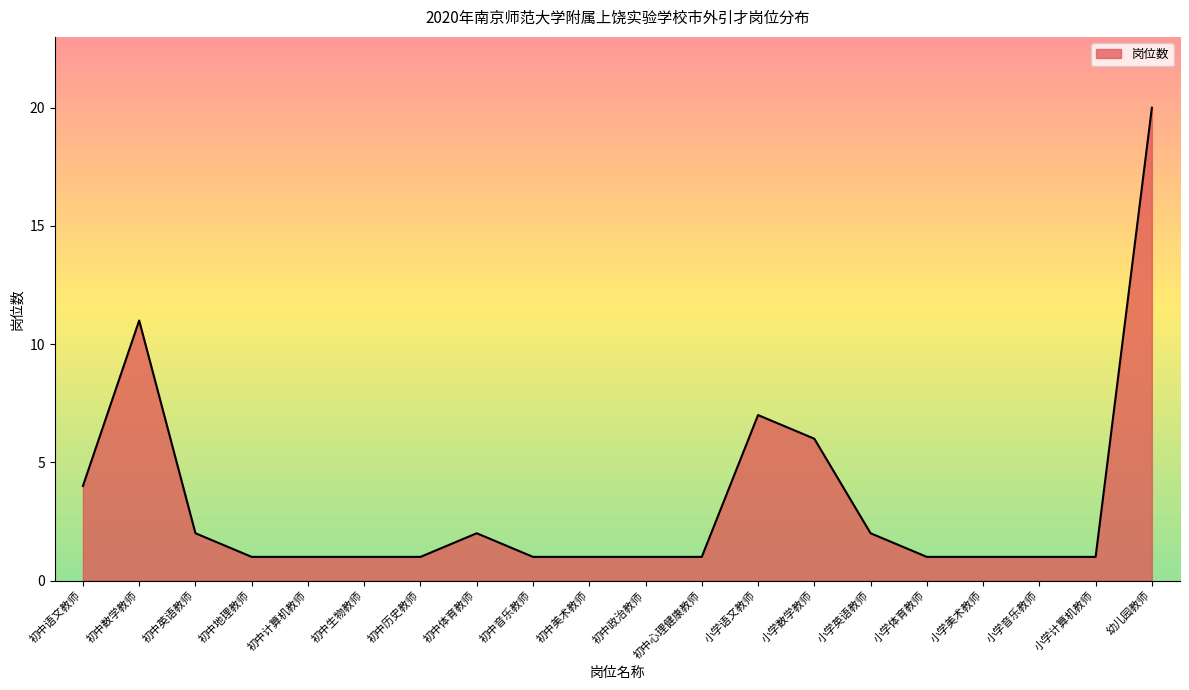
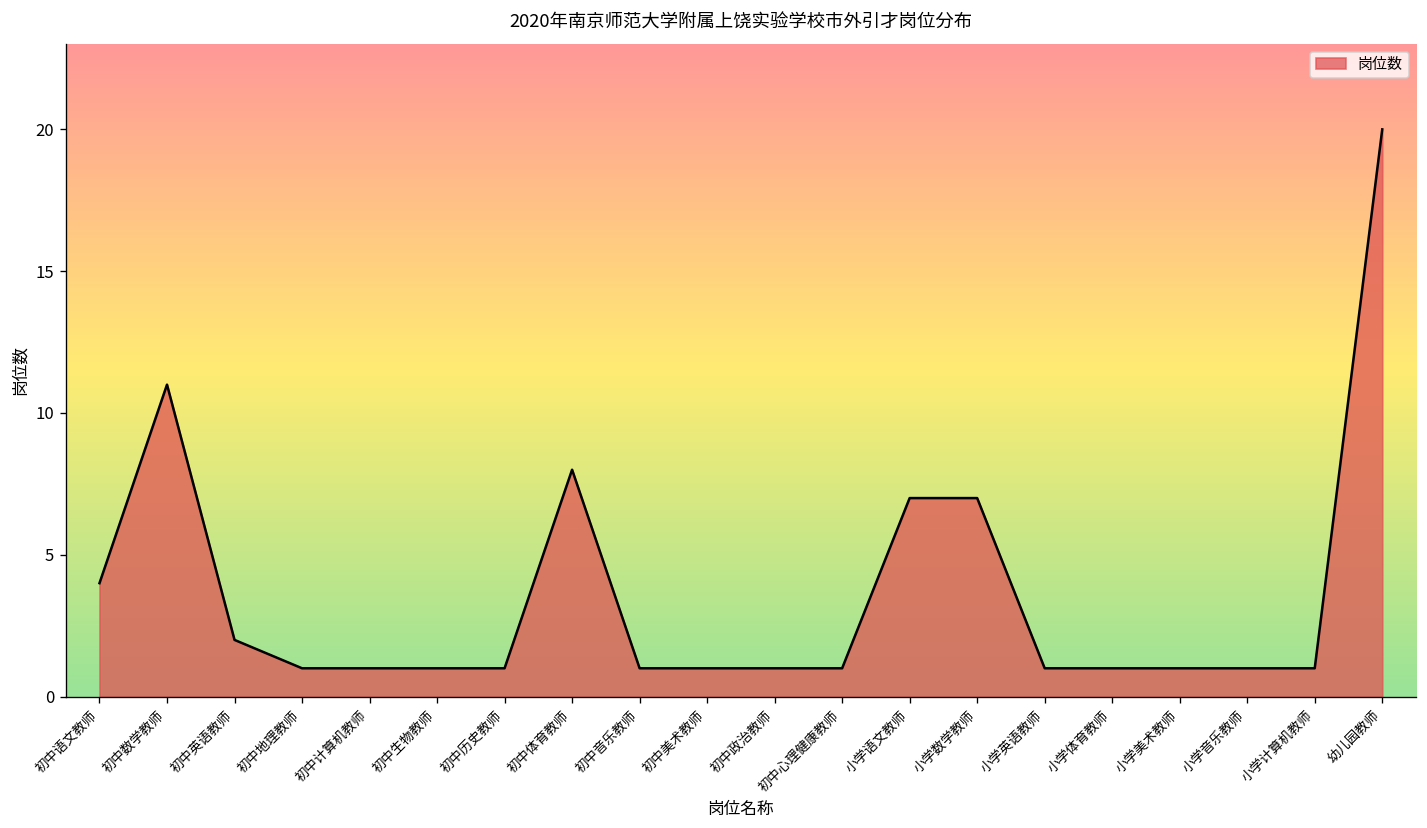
  {
    "初中语文教师": 4,
    "初中数学教师": 11,
    "初中英语教师": 2,
    "初中地理教师": 1,
    "初中计算机教师": 1,
    "初中生物教师": 1,
    "初中历史教师": 1,
-   "初中体育教师": 2,
+   "初中体育教师": 8,
    "初中音乐教师": 1,
    "初中美术教师": 1,
    "初中政治教师": 1,
    "初中心理健康教师": 1,
    "小学语文教师": 7,
-   "小学数学教师": 6,
-   "小学英语教师": 2,
+   "小学数学教师": 7,
+   "小学英语教师": 1,
    "小学体育教师": 1,
    "小学美术教师": 1,
    "小学音乐教师": 1,
    "小学计算机教师": 1,
    "幼儿园教师": 20
  }
